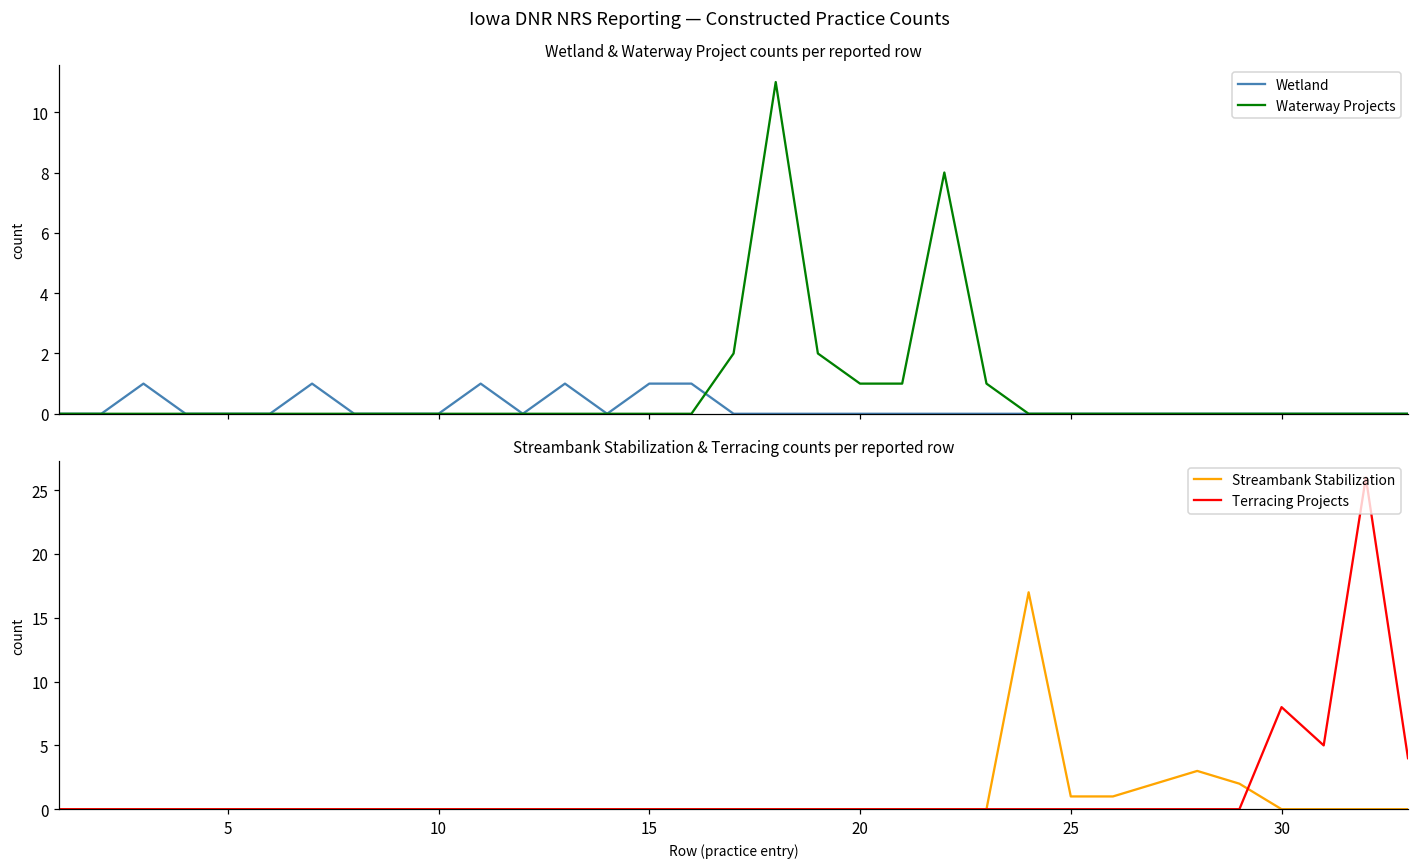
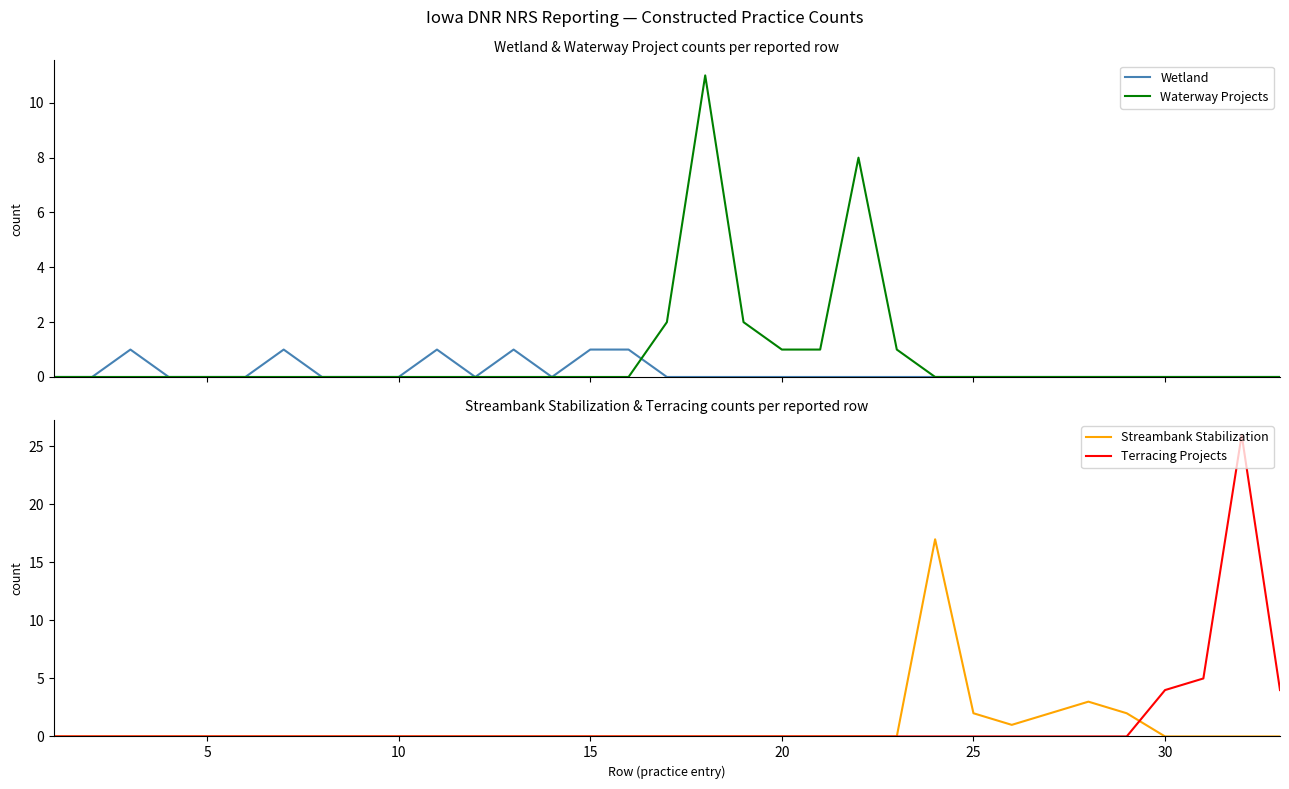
  {
    "Streambank Stabilization & Terracing counts per reported row": {
      "Streambank Stabilization": {
-       "25": 1,
+       "25": 2,
        "30": 0
      },
      "Terracing Projects": {
        "25": 0,
-       "30": 8
+       "30": 4
      }
    }
  }
